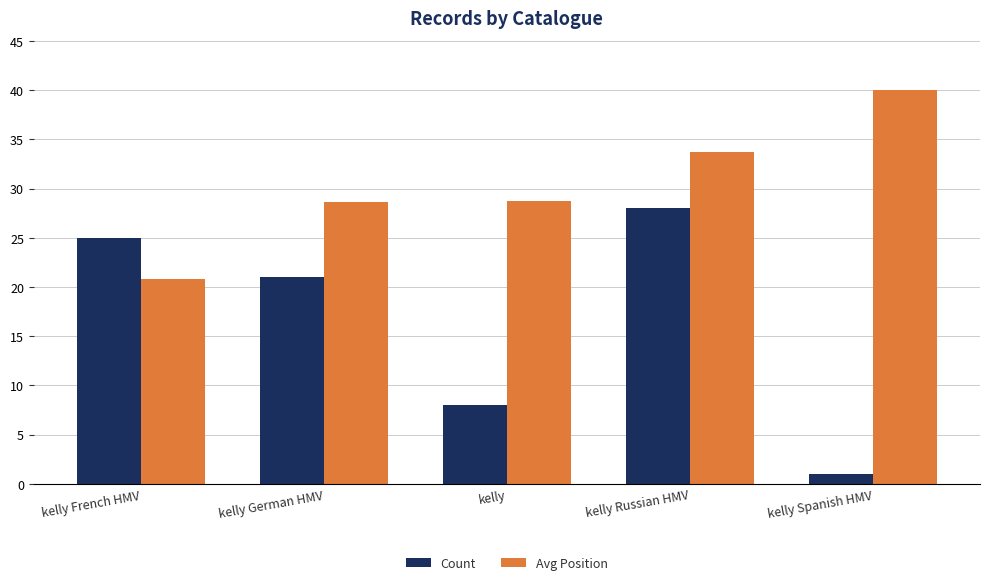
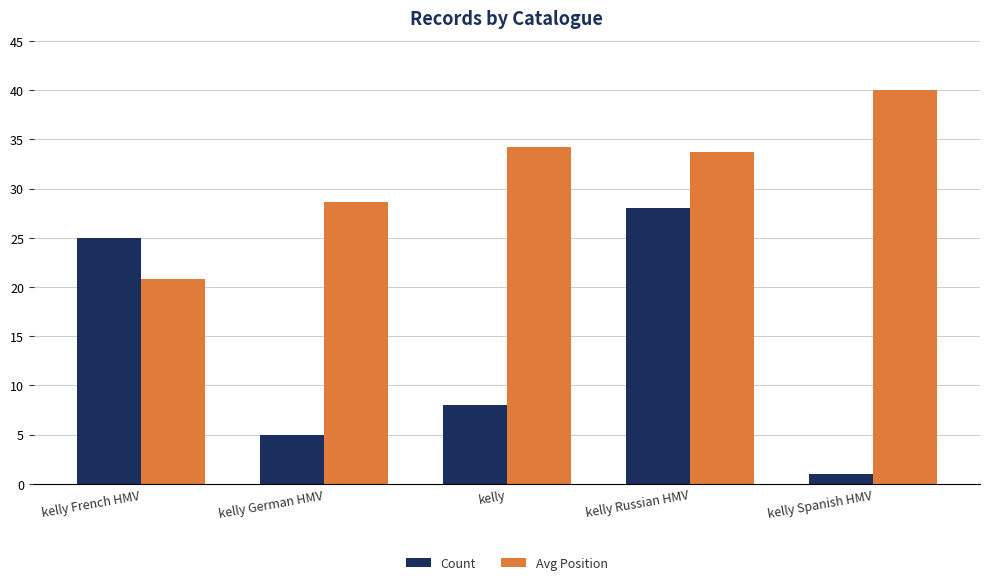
  {
    "Count": {
      "kelly French HMV": 25,
-     "kelly German HMV": 21,
+     "kelly German HMV": 5,
      "kelly": 8,
      "kelly Russian HMV": 28,
      "kelly Spanish HMV": 1
    },
    "Avg Position": {
      "kelly French HMV": 21,
      "kelly German HMV": 29,
-     "kelly": 29,
+     "kelly": 34,
      "kelly Russian HMV": 34,
      "kelly Spanish HMV": 40
    }
  }
